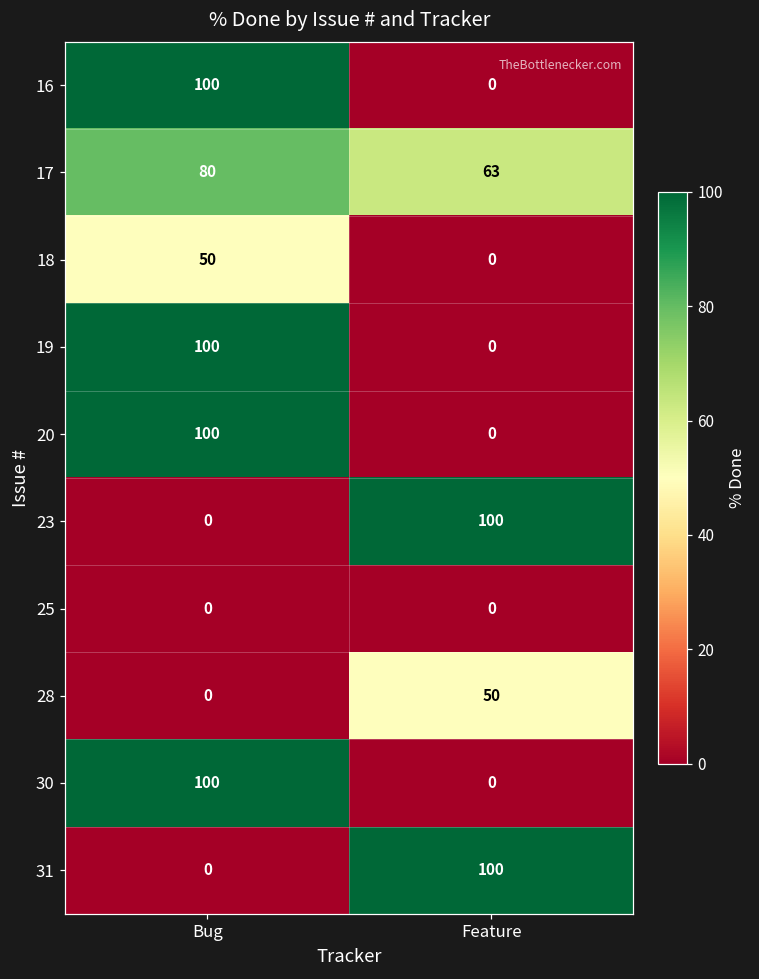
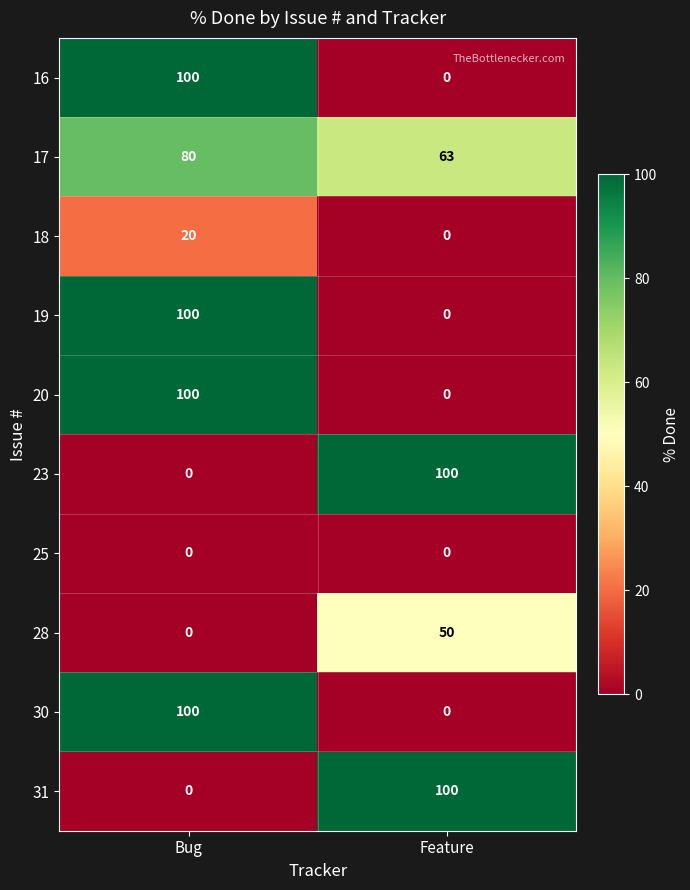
  {
    "16": {
      "Bug": 100
    },
    "17": {
      "Bug": 80,
      "Feature": 63
    },
    "18": {
-     "Bug": 50,
+     "Bug": 20,
      "Feature": 0
    },
    "19": {
      "Bug": 100,
      "Feature": 0
    },
    "20": {
      "Bug": 100,
      "Feature": 0
    },
    "23": {
      "Bug": 0,
      "Feature": 100
    },
    "25": {
      "Bug": 0,
      "Feature": 0
    },
    "28": {
      "Bug": 0,
      "Feature": 50
    },
    "30": {
      "Bug": 100,
      "Feature": 0
    },
    "31": {
      "Bug": 0,
      "Feature": 100
    }
  }
